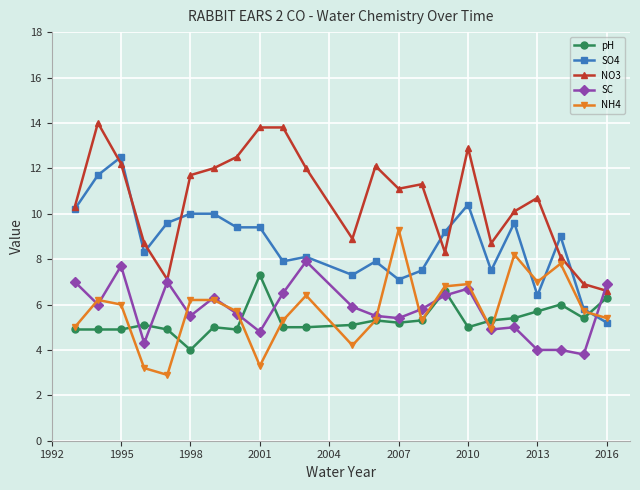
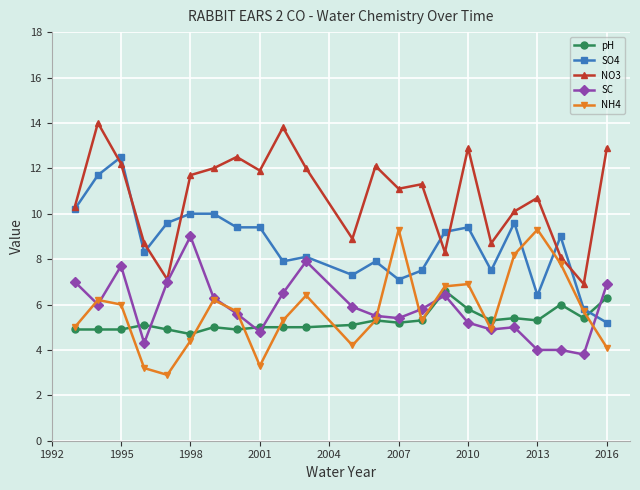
  {
    "pH": {
      "1995": 4.9,
-     "1998": 4.0,
-     "2001": 7.3,
+     "1998": 4.7,
+     "2001": 5.0,
      "2007": 5.2,
-     "2010": 5.0,
-     "2013": 5.7,
+     "2010": 5.8,
+     "2013": 5.3,
      "2016": 6.3
    },
    "SO4": {
      "1995": 12.5,
      "1998": 10.0,
      "2001": 9.4,
      "2007": 7.1,
-     "2010": 10.4,
+     "2010": 9.4,
      "2013": 6.4,
      "2016": 5.2
    },
    "NO3": {
      "1995": 12.2,
      "1998": 11.7,
-     "2001": 13.8,
+     "2001": 11.9,
      "2007": 11.1,
      "2010": 12.9,
      "2013": 10.7,
-     "2016": 6.6
+     "2016": 12.9
    },
    "SC": {
      "1995": 7.7,
-     "1998": 5.5,
+     "1998": 9.0,
      "2001": 4.8,
      "2007": 5.4,
-     "2010": 6.7,
+     "2010": 5.2,
      "2013": 4.0,
      "2016": 6.9
    },
    "NH4": {
      "1995": 6.0,
-     "1998": 6.2,
+     "1998": 4.4,
      "2001": 3.3,
      "2007": 9.3,
      "2010": 6.9,
-     "2013": 7.0,
-     "2016": 5.4
+     "2013": 9.3,
+     "2016": 4.1
    }
  }
